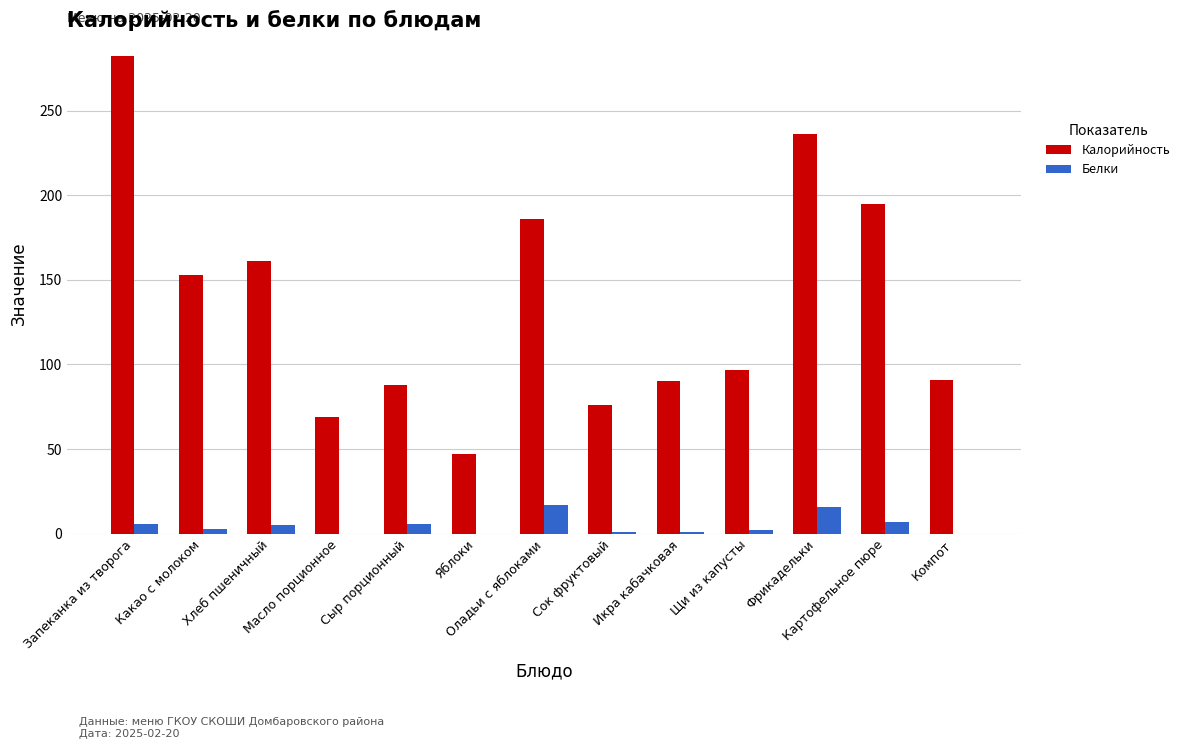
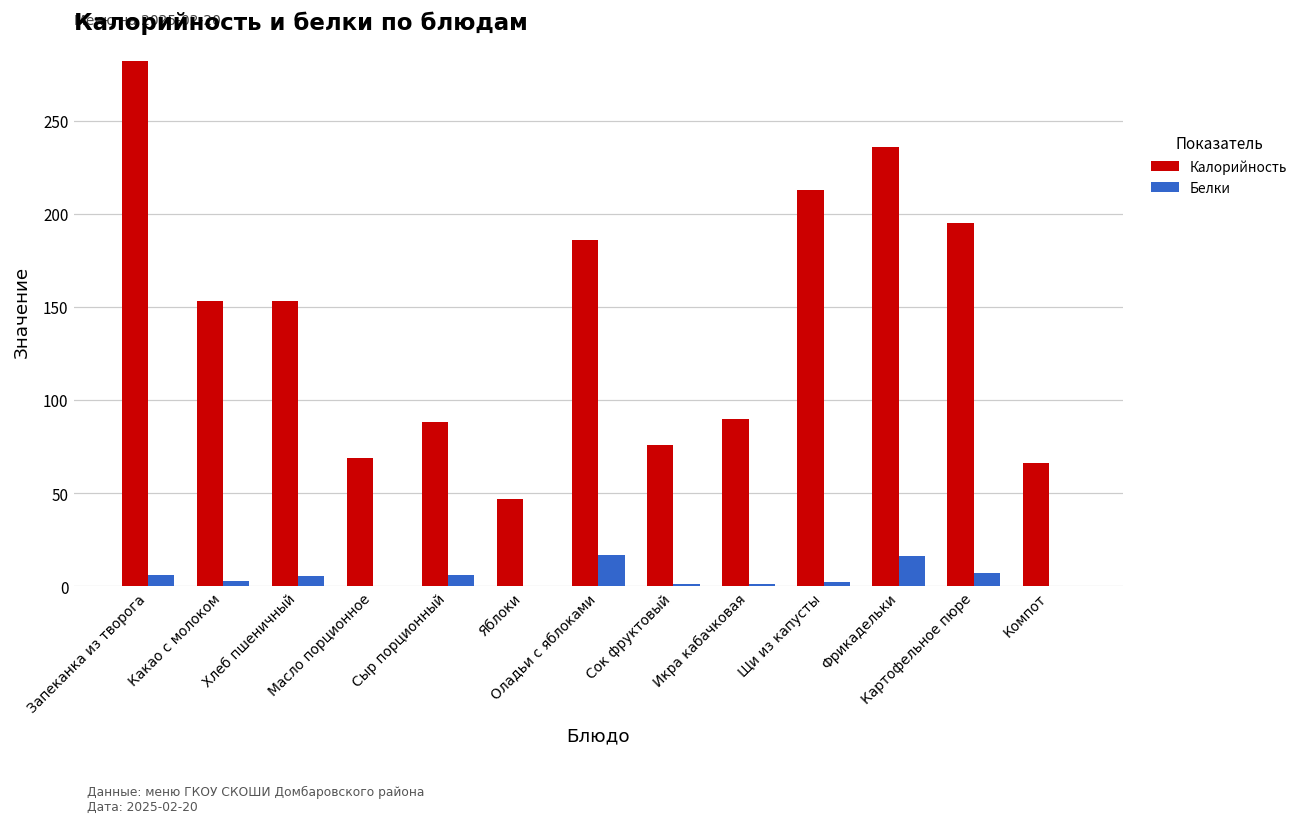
  {
    "Калорийность": {
      "Запеканка из творога": 282,
      "Какао с молоком": 153,
-     "Хлеб пшеничный": 161,
+     "Хлеб пшеничный": 153,
      "Масло порционное": 69,
      "Сыр порционный": 88,
      "Яблоки": 47,
      "Оладьи с яблоками": 186,
      "Сок фруктовый": 76,
      "Икра кабачковая": 90,
-     "Щи из капусты": 97,
+     "Щи из капусты": 213,
      "Фрикадельки": 236,
      "Картофельное пюре": 195,
-     "Компот": 91
+     "Компот": 66
    },
    "Белки": {
      "Запеканка из творога": 6,
      "Какао с молоком": 3,
      "Хлеб пшеничный": 5,
      "Масло порционное": 0,
      "Сыр порционный": 6,
      "Яблоки": 0,
      "Оладьи с яблоками": 17,
      "Щи из капусты": 2,
      "Фрикадельки": 16,
      "Картофельное пюре": 7,
      "Компот": 0
    }
  }
